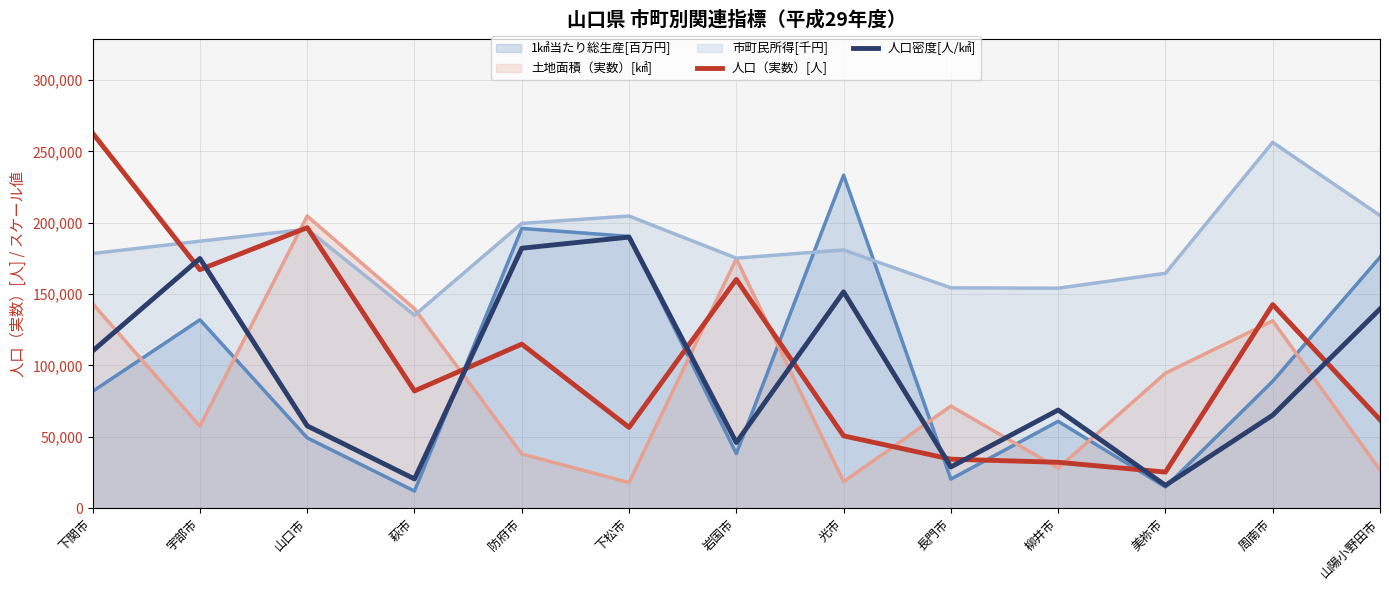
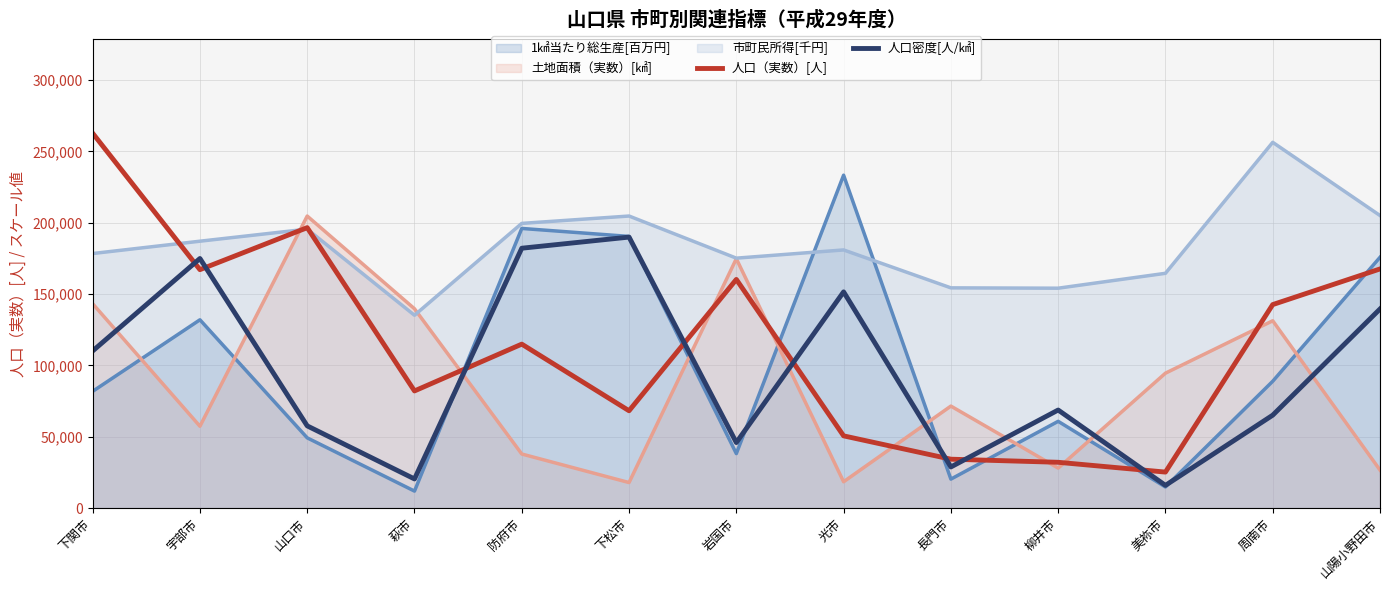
  {
    "人口（実数）[人]": {
      "下関市": "263,000",
      "宇部市": "167,000",
      "萩市": "82,000",
      "防府市": "115,000",
-     "下松市": "57,000",
+     "下松市": "68,000",
      "岩国市": "160,000",
      "光市": "51,000",
      "長門市": "34,000",
      "柳井市": "32,000",
      "美祢市": "25,000",
      "周南市": "143,000",
-     "山陽小野田市": "62,000"
+     "山陽小野田市": "168,000"
    },
    "人口密度[人/㎢]": {
      "下関市": "110,000",
      "宇部市": "175,000",
      "山口市": "58,000",
      "萩市": "20,000",
      "防府市": "182,000",
      "岩国市": "46,000",
      "光市": "152,000",
      "長門市": "29,000",
      "柳井市": "69,000",
      "周南市": "65,000",
      "山陽小野田市": "140,000"
    }
  }
